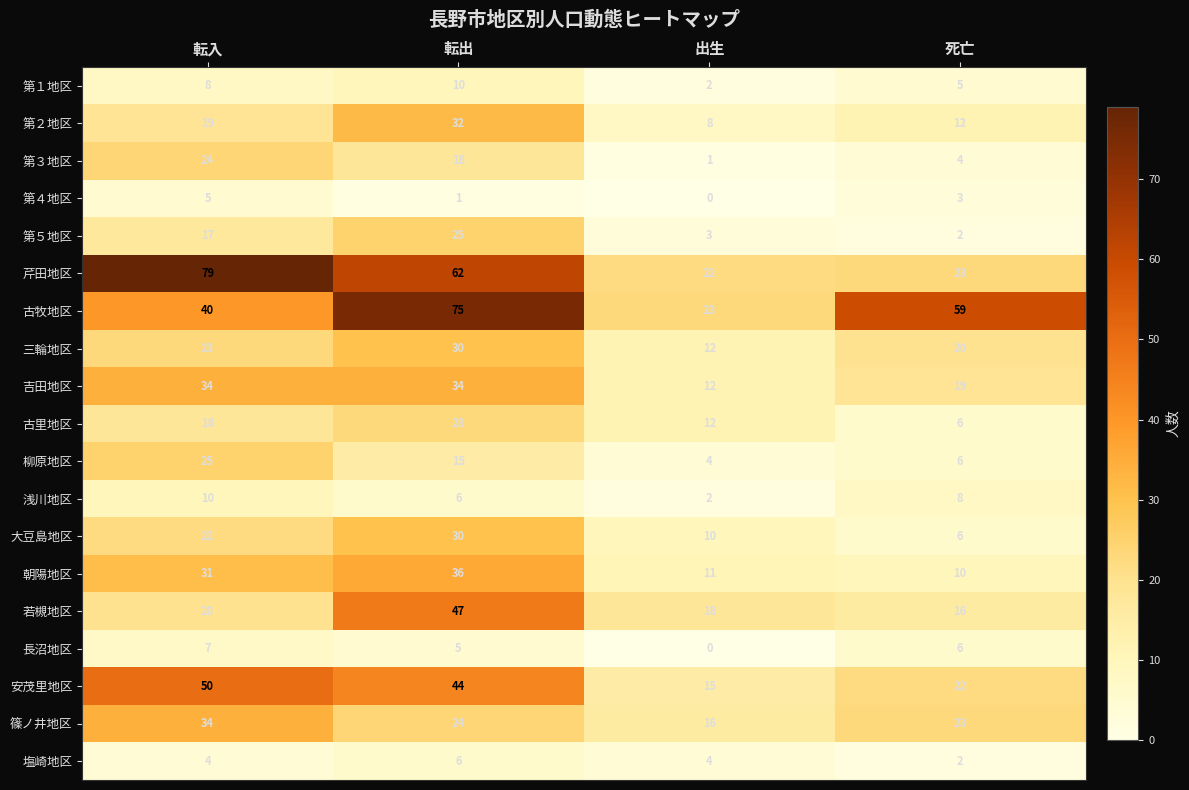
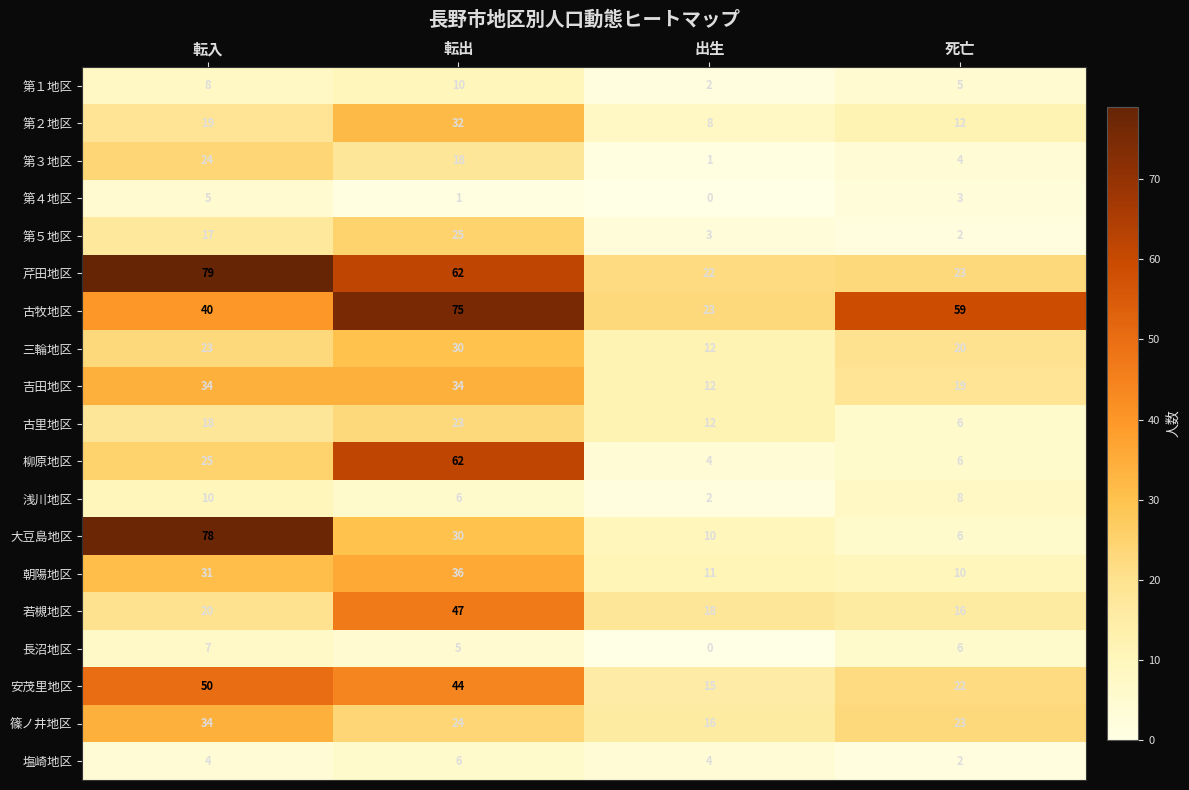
  {
    "第２地区": {
      "転入": 19,
      "転出": 32
    },
    "第３地区": {
      "転入": 24,
      "転出": 18
    },
    "第５地区": {
      "転入": 17,
      "転出": 25
    },
    "芹田地区": {
      "転入": 79,
      "転出": 62,
      "出生": 22,
      "死亡": 23
    },
    "古牧地区": {
      "転入": 40,
      "転出": 75,
      "出生": 23,
      "死亡": 59
    },
    "三輪地区": {
      "転入": 23,
      "転出": 30,
      "死亡": 20
    },
    "吉田地区": {
      "転入": 34,
      "転出": 34,
      "死亡": 19
    },
    "古里地区": {
      "転入": 18,
      "転出": 23
    },
    "柳原地区": {
      "転入": 25,
-     "転出": 15
+     "転出": 62
    },
    "大豆島地区": {
-     "転入": 22,
+     "転入": 78,
      "転出": 30
    },
    "朝陽地区": {
      "転入": 31,
      "転出": 36
    },
    "若槻地区": {
      "転入": 20,
      "転出": 47,
      "出生": 18,
      "死亡": 16
    },
    "安茂里地区": {
      "転入": 50,
      "転出": 44,
      "出生": 15,
      "死亡": 22
    },
    "篠ノ井地区": {
      "転入": 34,
      "転出": 24,
      "出生": 16,
      "死亡": 23
    }
  }
